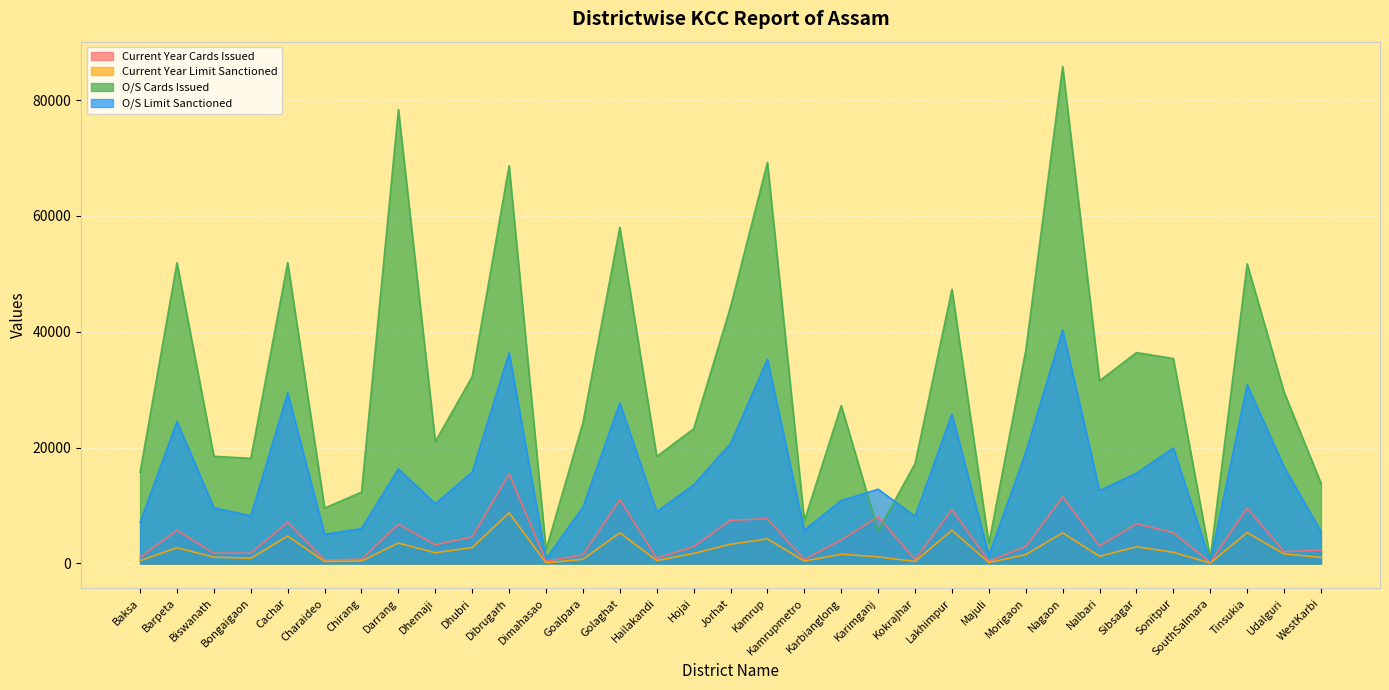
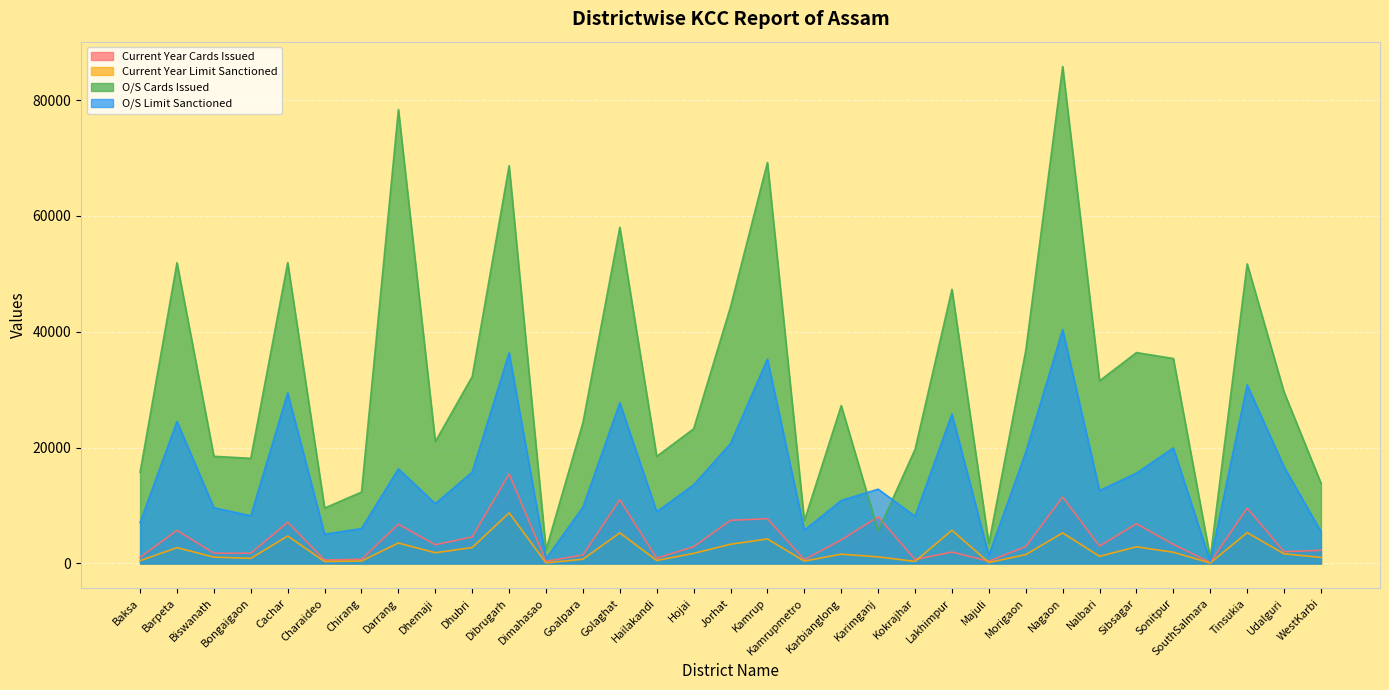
  {
    "Current Year Cards Issued": {
      "Baksa": 1000,
      "Barpeta": 6000,
      "Biswanath": 2000,
      "Bongaigaon": 2000,
      "Cachar": 7000,
      "Darrang": 7000,
      "Dhemaji": 3000,
      "Dhubri": 5000,
      "Dibrugarh": 15000,
      "Goalpara": 1000,
      "Golaghat": 11000,
      "Hojai": 3000,
      "Jorhat": 7000,
      "Kamrup": 8000,
      "Karbianglong": 4000,
      "Karimganj": 8000,
-     "Lakhimpur": 9000,
+     "Lakhimpur": 2000,
      "Morigaon": 3000,
      "Nagaon": 11000,
      "Nalbari": 3000,
      "Sibsagar": 7000,
-     "Sonitpur": 5000,
+     "Sonitpur": 3000,
      "Tinsukia": 10000,
      "WestKarbi": 2000
    },
    "Current Year Limit Sanctioned": {
      "Baksa": 0,
      "Barpeta": 3000,
      "Biswanath": 1000,
      "Bongaigaon": 1000,
      "Cachar": 5000,
      "Darrang": 4000,
      "Dhemaji": 2000,
      "Dhubri": 3000,
      "Dibrugarh": 9000,
      "Goalpara": 1000,
      "Golaghat": 5000,
      "Hojai": 2000,
      "Jorhat": 3000,
      "Kamrup": 4000,
      "Karbianglong": 2000,
      "Karimganj": 1000,
      "Lakhimpur": 6000,
      "Morigaon": 2000,
      "Nagaon": 5000,
      "Nalbari": 1000,
      "Sibsagar": 3000,
      "Sonitpur": 2000,
      "Tinsukia": 5000,
      "WestKarbi": 1000
    },
    "O/S Cards Issued": {
      "Baksa": 16000,
      "Barpeta": 52000,
      "Biswanath": 18000,
      "Bongaigaon": 18000,
      "Cachar": 52000,
      "Charaideo": 10000,
      "Chirang": 12000,
      "Darrang": 78000,
      "Dhemaji": 21000,
      "Dhubri": 32000,
      "Dibrugarh": 69000,
      "Dimahasao": 2000,
      "Goalpara": 24000,
      "Golaghat": 58000,
      "Hailakandi": 18000,
      "Hojai": 23000,
      "Jorhat": 44000,
      "Kamrup": 69000,
      "Kamrupmetro": 7000,
      "Karbianglong": 27000,
      "Karimganj": 6000,
-     "Kokrajhar": 17000,
+     "Kokrajhar": 20000,
      "Lakhimpur": 47000,
      "Majuli": 3000,
      "Morigaon": 37000,
      "Nagaon": 86000,
      "Nalbari": 32000,
      "Sibsagar": 36000,
      "Sonitpur": 35000,
      "SouthSalmara": 1000,
      "Tinsukia": 52000,
      "Udalguri": 30000,
      "WestKarbi": 14000
    },
    "O/S Limit Sanctioned": {
      "Baksa": 7000,
      "Barpeta": 25000,
      "Biswanath": 10000,
      "Bongaigaon": 8000,
      "Cachar": 29000,
      "Charaideo": 5000,
      "Chirang": 6000,
      "Darrang": 16000,
      "Dhemaji": 10000,
      "Dhubri": 16000,
      "Dibrugarh": 36000,
      "Goalpara": 10000,
      "Golaghat": 28000,
      "Hailakandi": 9000,
      "Hojai": 14000,
      "Jorhat": 21000,
      "Kamrup": 35000,
      "Kamrupmetro": 6000,
      "Karbianglong": 11000,
      "Karimganj": 13000,
      "Kokrajhar": 8000,
      "Lakhimpur": 26000,
      "Majuli": 1000,
      "Morigaon": 19000,
      "Nagaon": 40000,
      "Nalbari": 13000,
      "Sibsagar": 16000,
      "Sonitpur": 20000,
      "Tinsukia": 31000,
      "Udalguri": 17000,
      "WestKarbi": 6000
    }
  }
